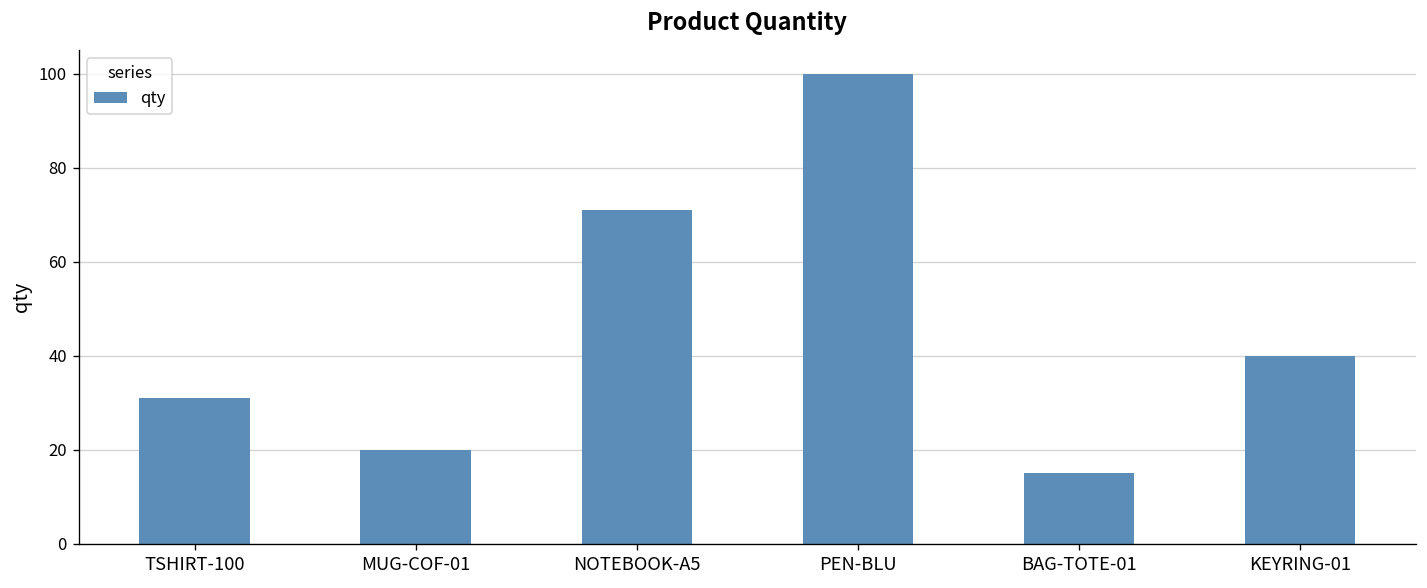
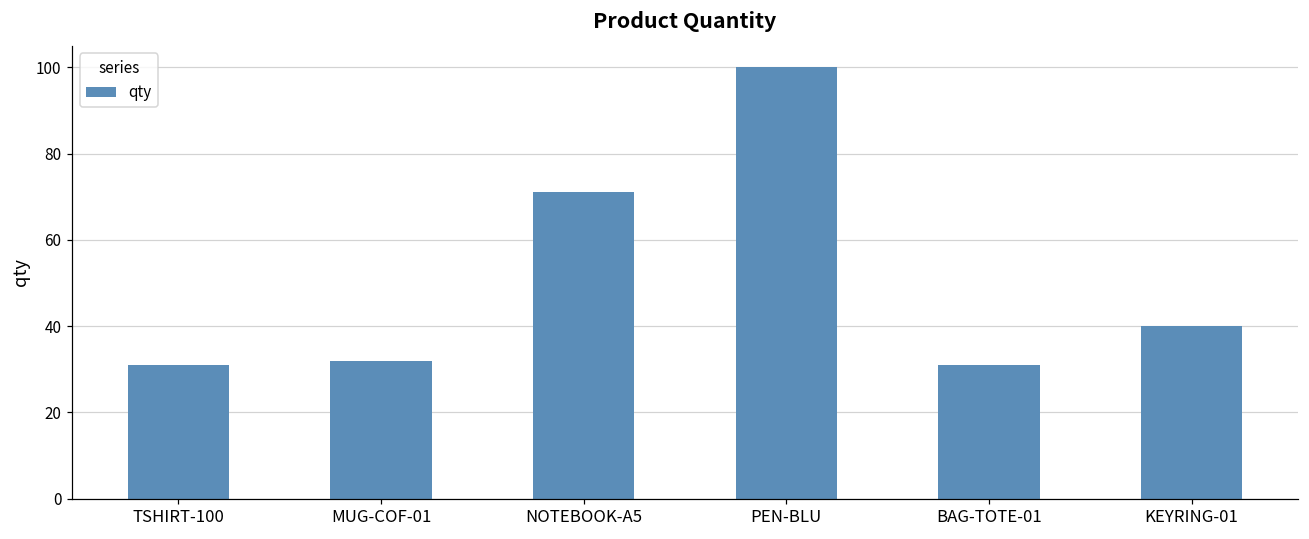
  {
    "TSHIRT-100": 31,
-   "MUG-COF-01": 20,
+   "MUG-COF-01": 32,
    "NOTEBOOK-A5": 71,
    "PEN-BLU": 100,
-   "BAG-TOTE-01": 15,
+   "BAG-TOTE-01": 31,
    "KEYRING-01": 40
  }
